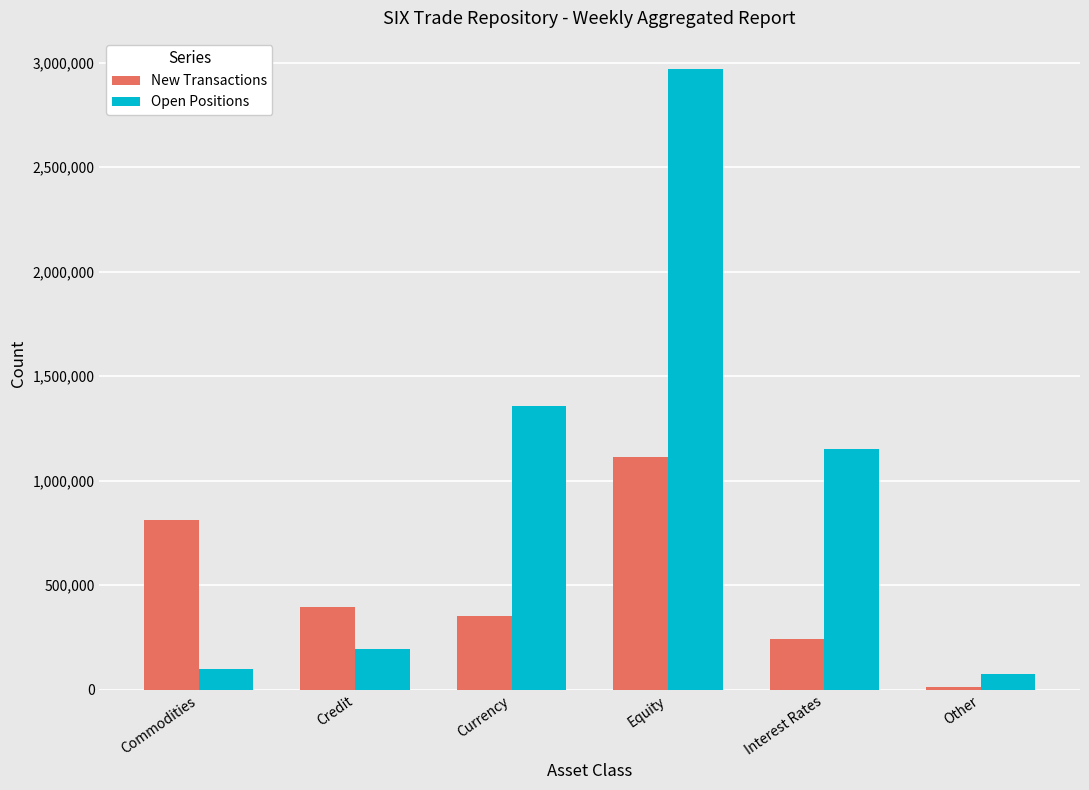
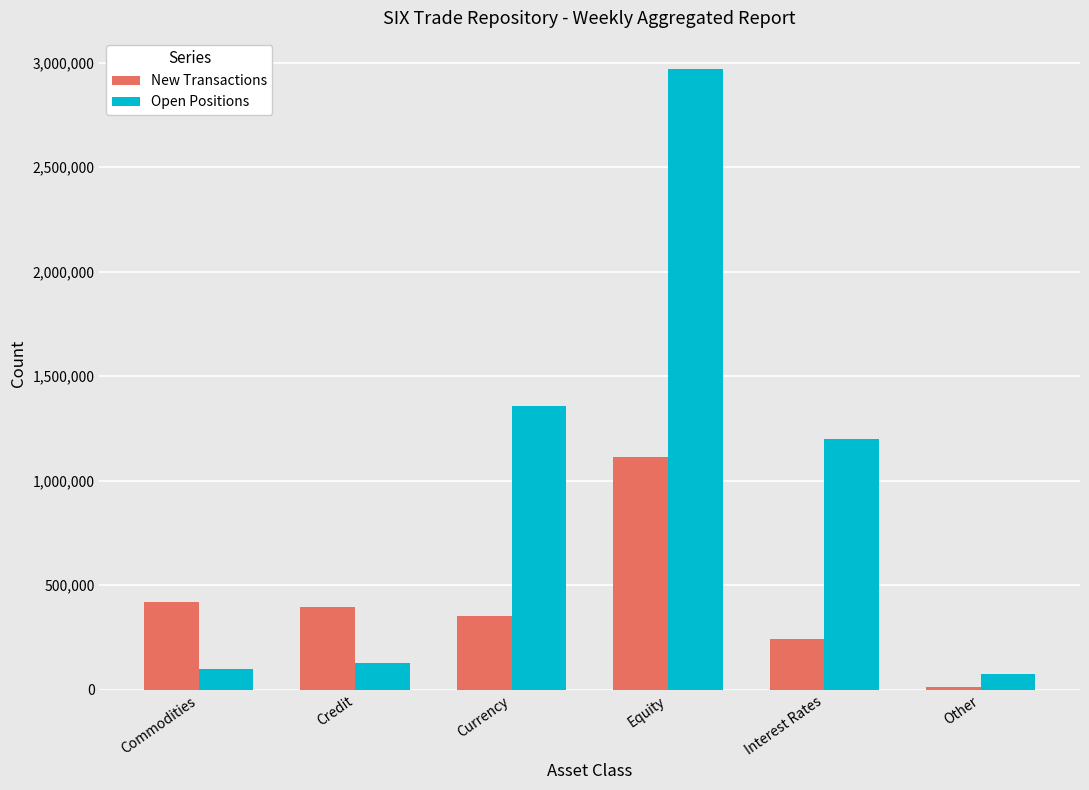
  {
    "New Transactions": {
-     "Commodities": "810,000",
+     "Commodities": "420,000",
      "Credit": "390,000",
      "Currency": "350,000",
      "Equity": "1,110,000",
      "Interest Rates": "240,000",
      "Other": "10,000"
    },
    "Open Positions": {
      "Commodities": "100,000",
-     "Credit": "190,000",
+     "Credit": "130,000",
      "Currency": "1,360,000",
      "Equity": "2,970,000",
-     "Interest Rates": "1,150,000",
+     "Interest Rates": "1,200,000",
      "Other": "80,000"
    }
  }
